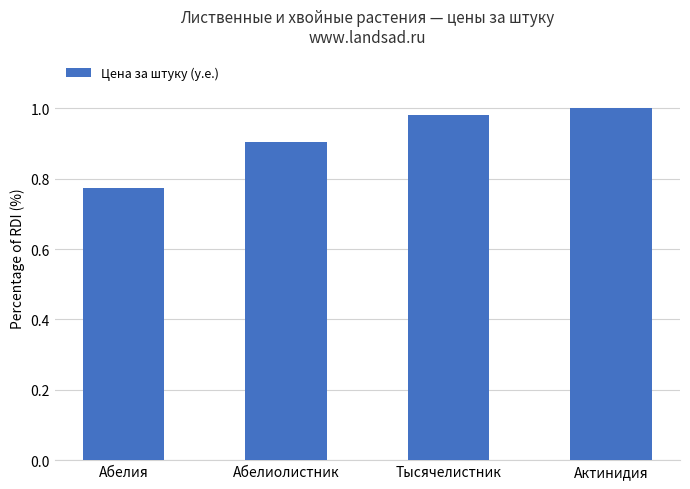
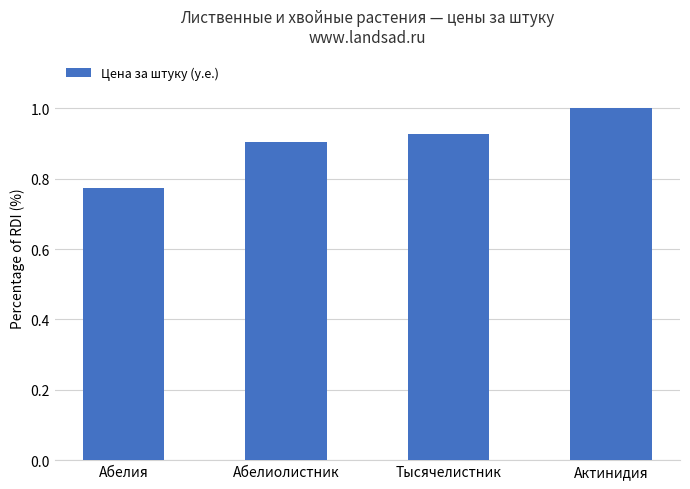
  {
    "Абелия": 0.77,
    "Абелиолистник": 0.90,
-   "Тысячелистник": 0.98,
+   "Тысячелистник": 0.93,
    "Актинидия": 1.00
  }
